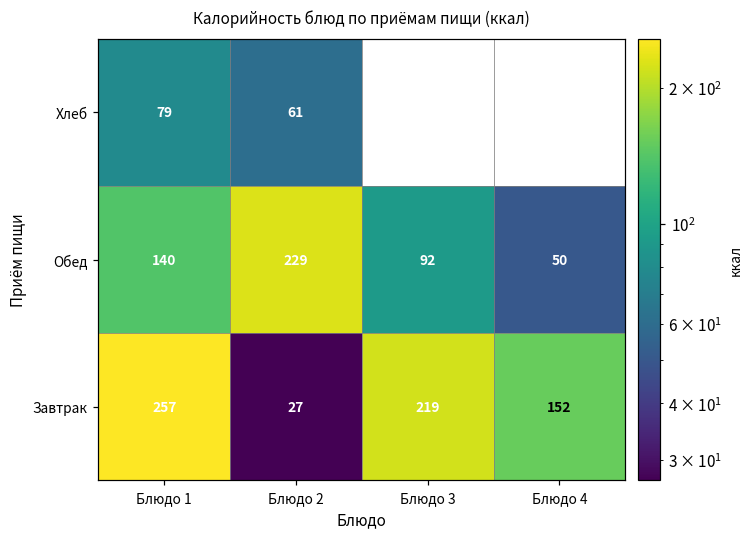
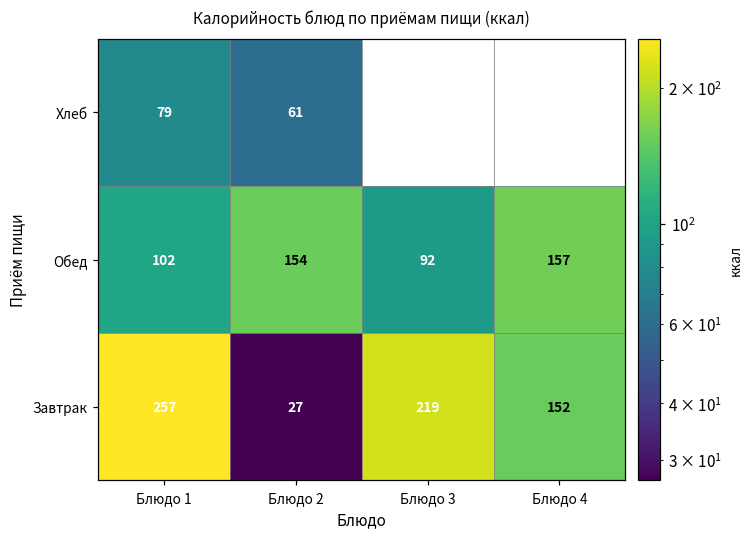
  {
    "Хлеб": {
      "Блюдо 1": 79,
      "Блюдо 2": 61
    },
    "Обед": {
-     "Блюдо 1": 140,
-     "Блюдо 2": 229,
+     "Блюдо 1": 102,
+     "Блюдо 2": 154,
      "Блюдо 3": 92,
-     "Блюдо 4": 50
+     "Блюдо 4": 157
    },
    "Завтрак": {
      "Блюдо 1": 257,
      "Блюдо 2": 27,
      "Блюдо 3": 219,
      "Блюдо 4": 152
    }
  }
